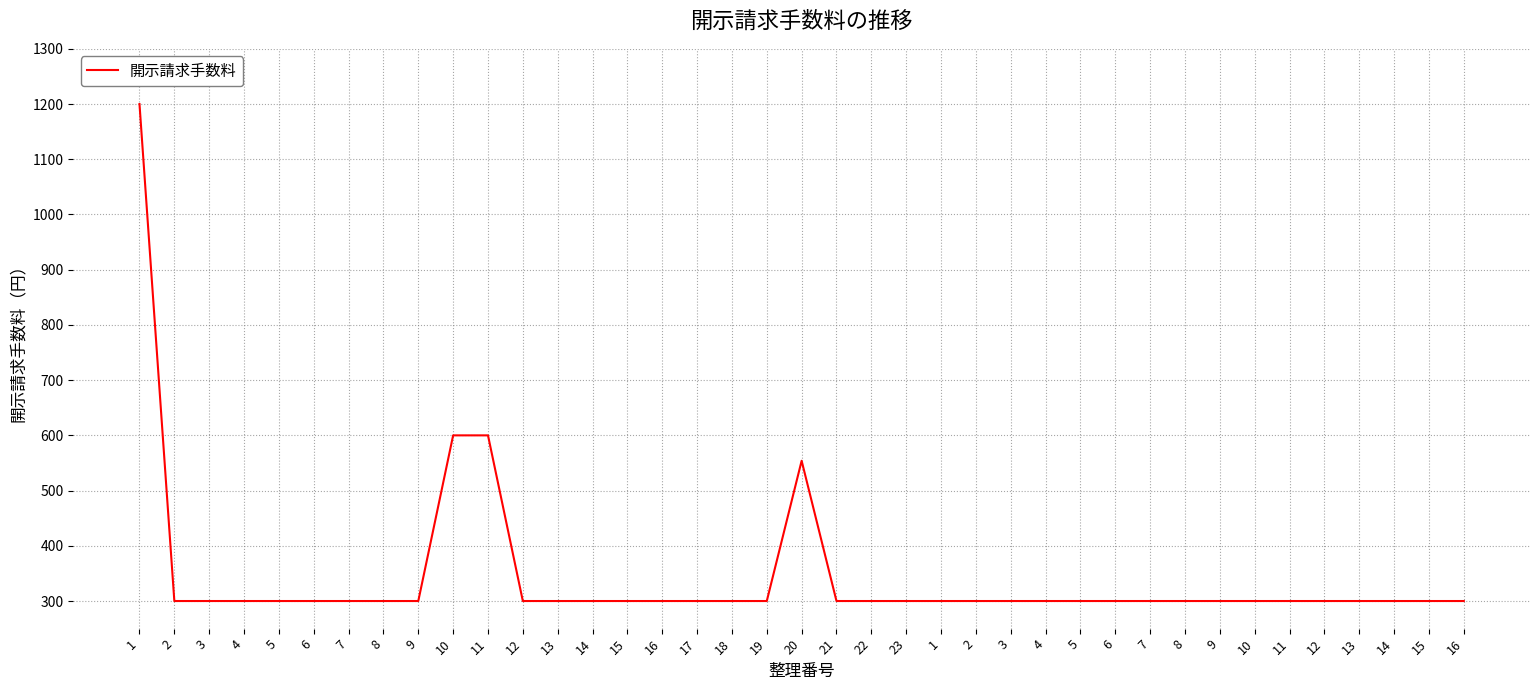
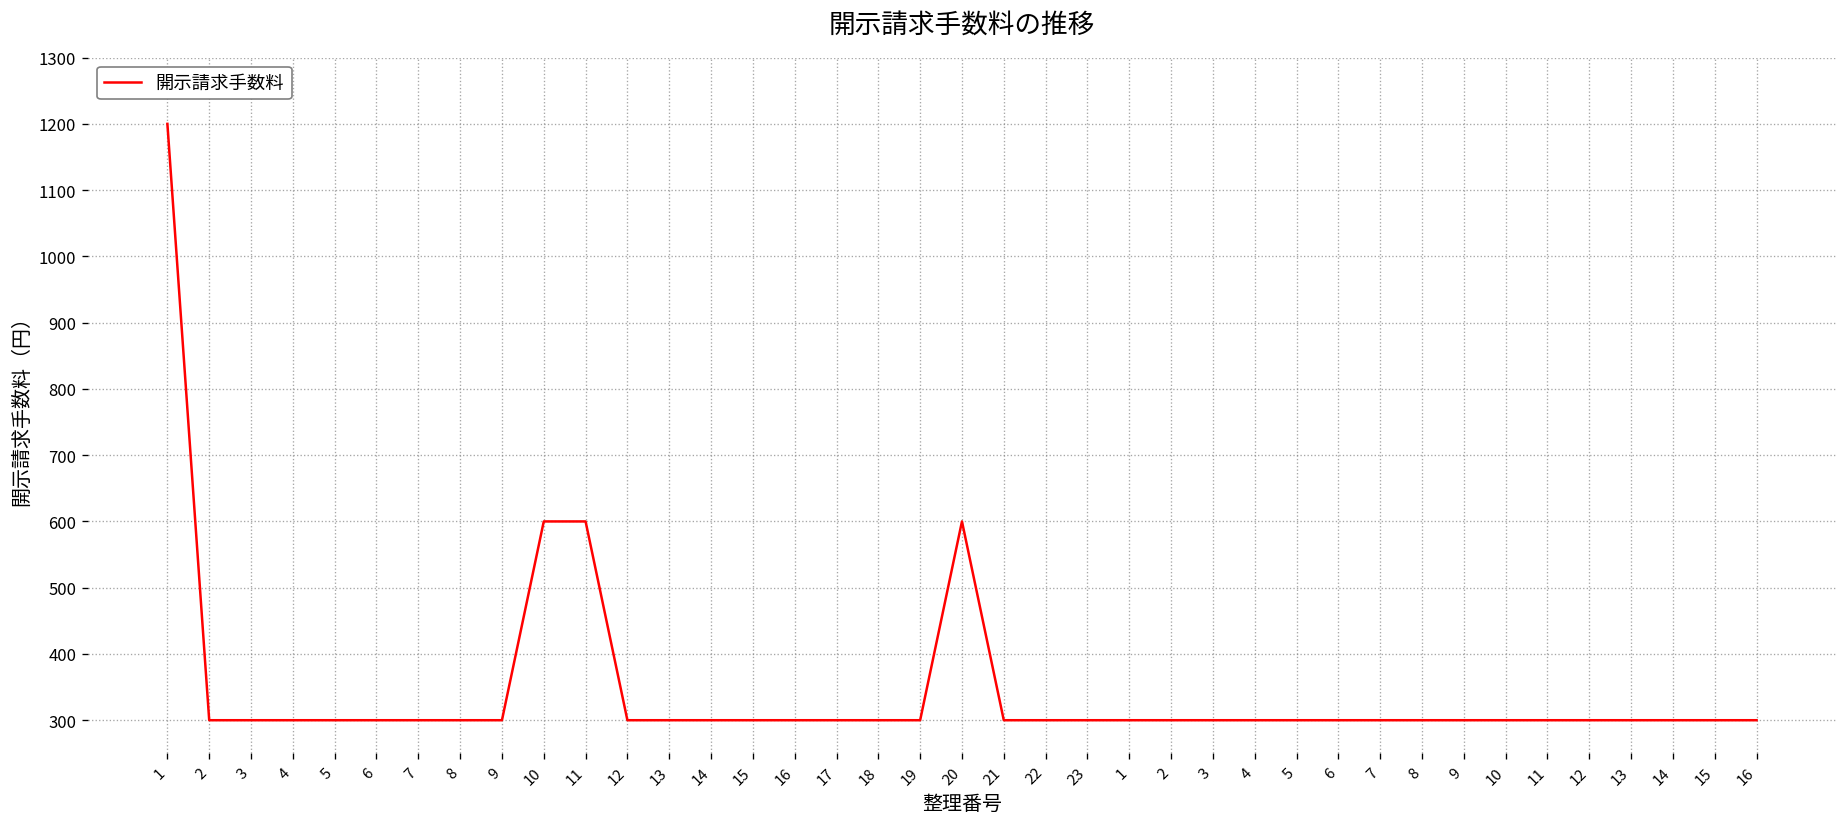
  {
    "17": 300,
    "18": 300,
    "19": 300,
-   "20": 550,
+   "20": 600,
    "21": 300,
    "22": 300,
    "23": 300
  }
